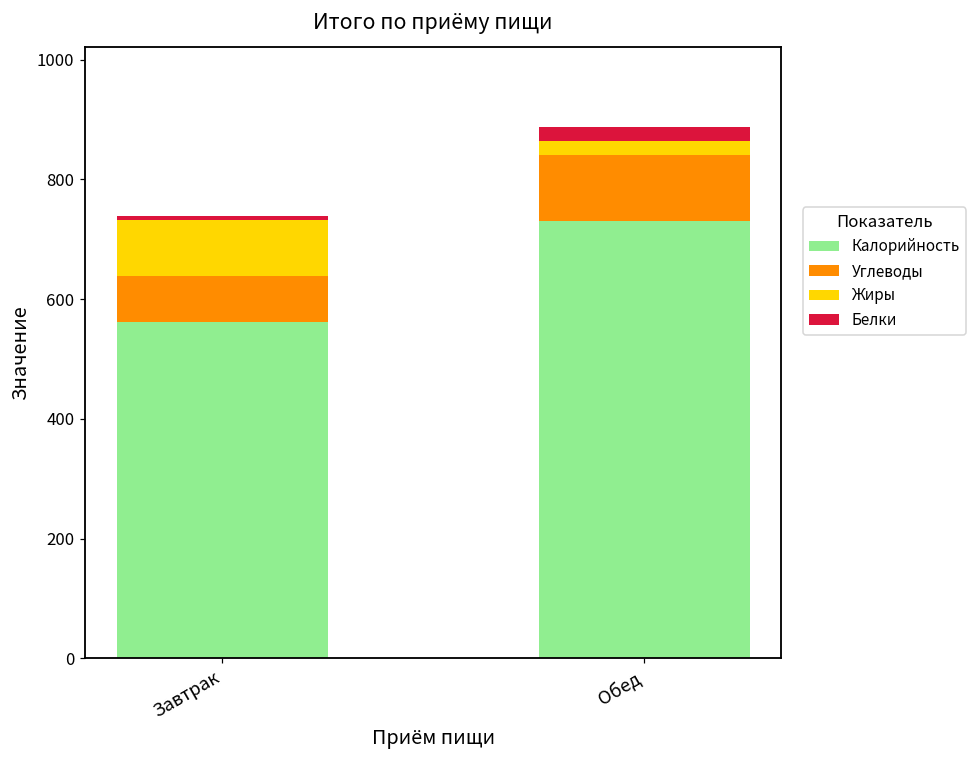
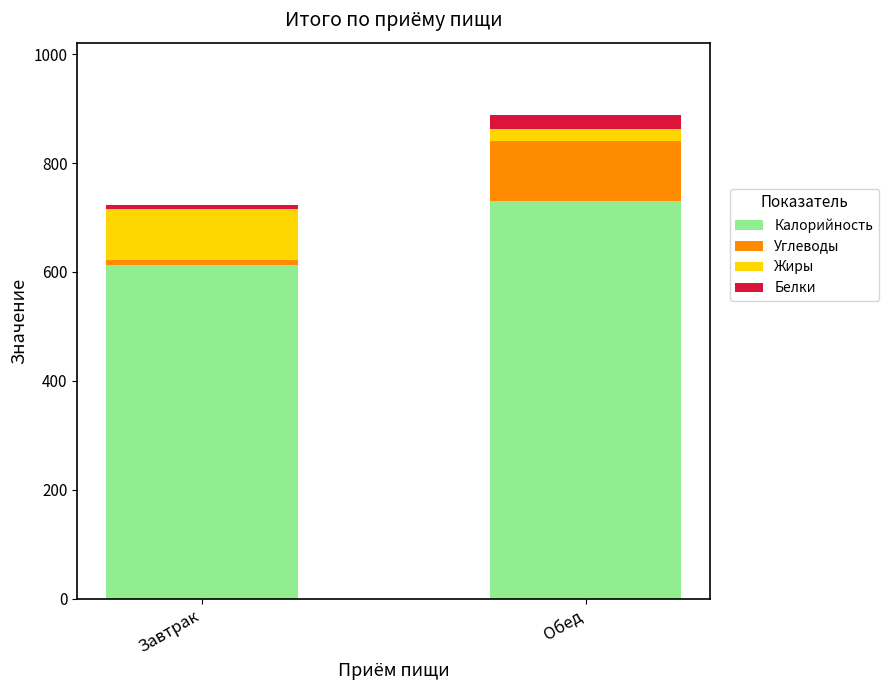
  {
    "Калорийность": {
-     "Завтрак": 560,
+     "Завтрак": 610,
      "Обед": 730
    },
    "Углеводы": {
-     "Завтрак": 80,
+     "Завтрак": 10,
      "Обед": 110
    },
    "Жиры": {
      "Завтрак": 90,
      "Обед": 20
    },
    "Белки": {
      "Завтрак": 10,
      "Обед": 20
    }
  }
